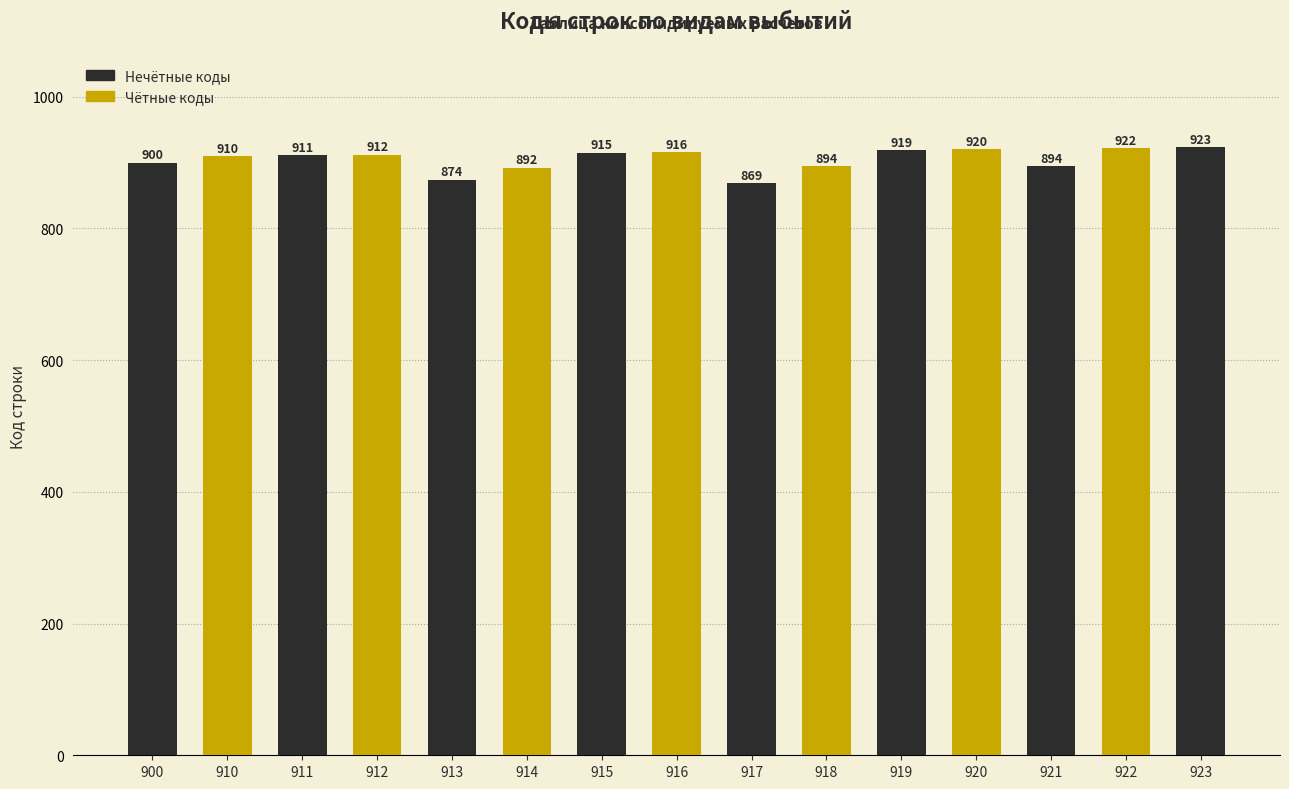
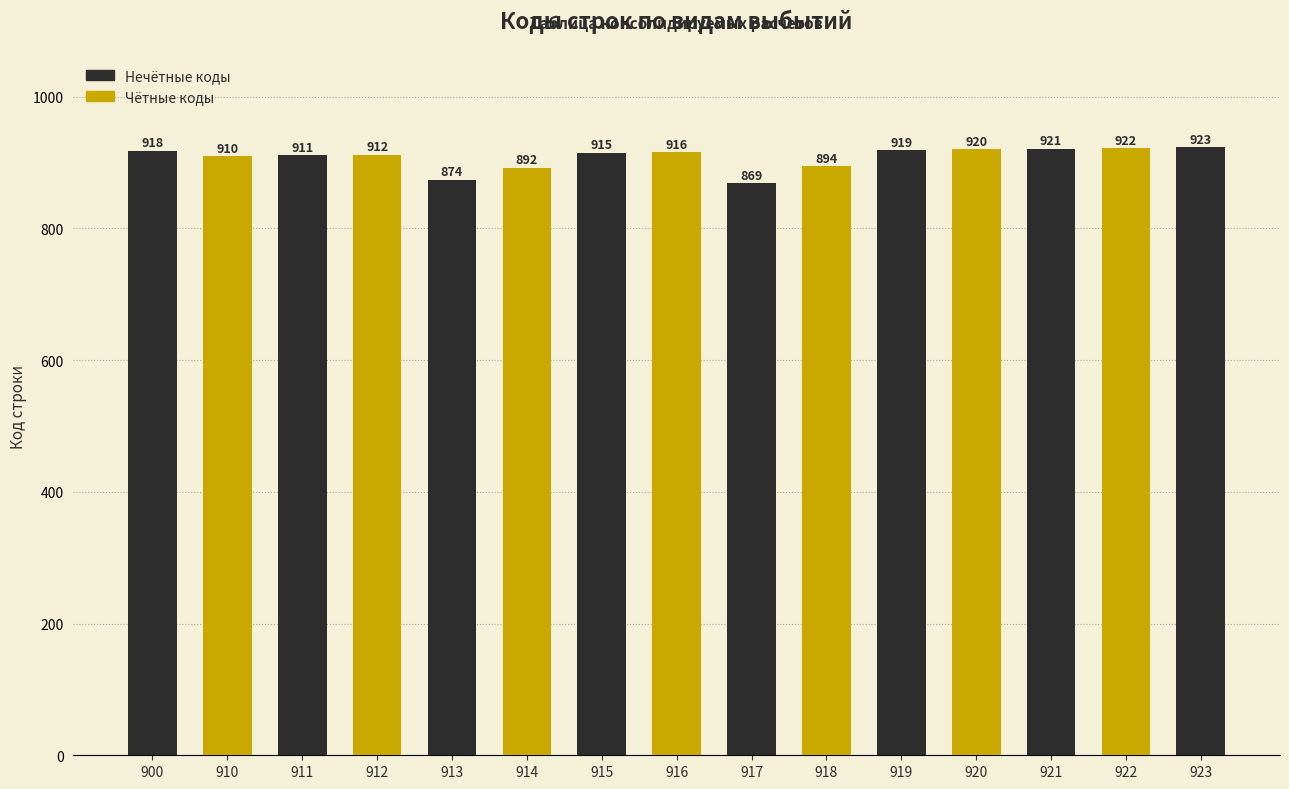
  {
-   "900": 900,
+   "900": 918,
    "910": 910,
    "911": 911,
    "912": 912,
    "913": 874,
    "914": 892,
    "915": 915,
    "916": 916,
    "917": 869,
    "918": 894,
    "919": 919,
    "920": 920,
-   "921": 894,
+   "921": 921,
    "922": 922,
    "923": 923
  }
